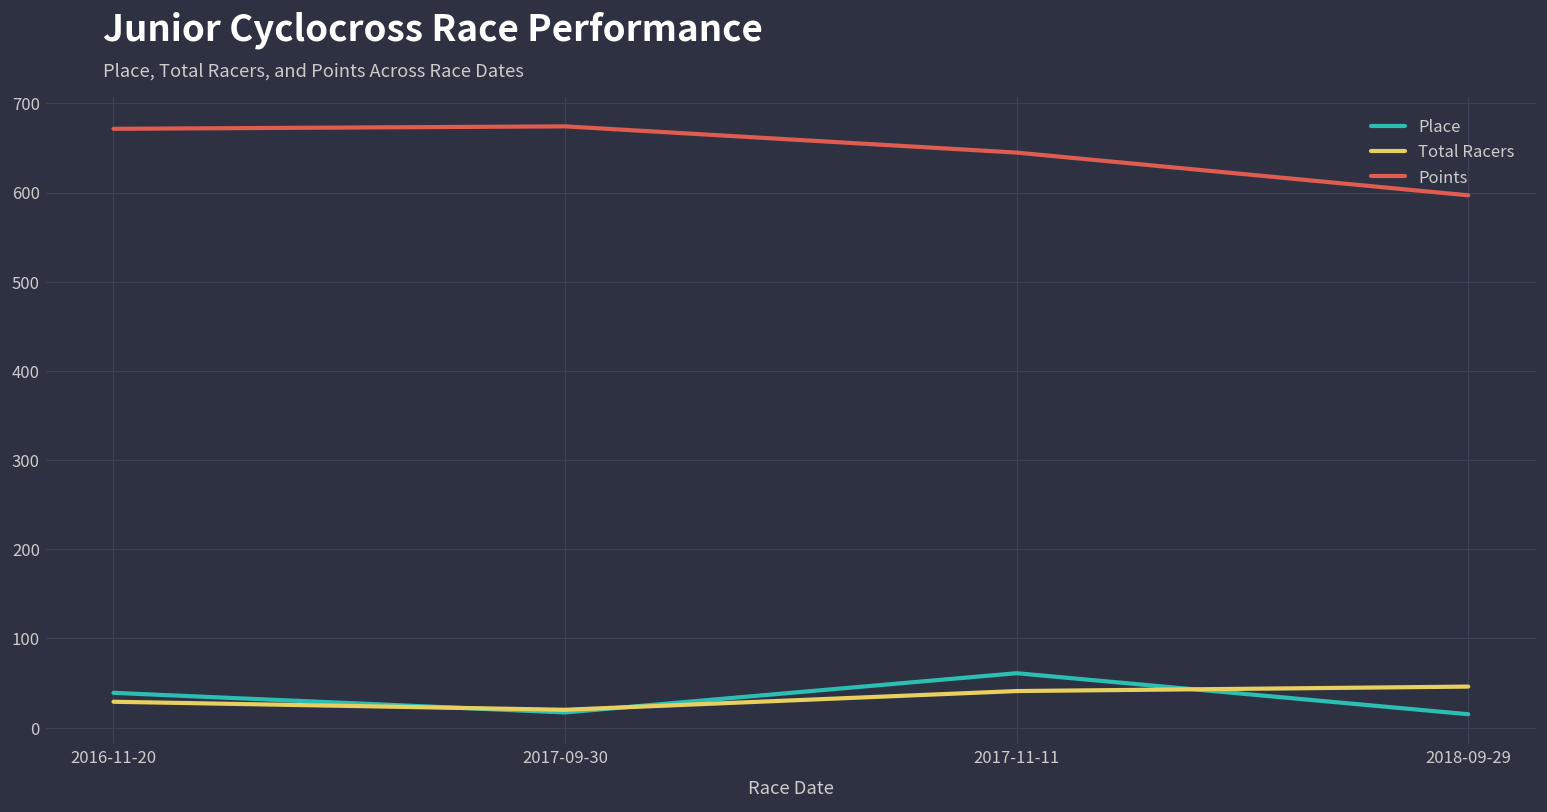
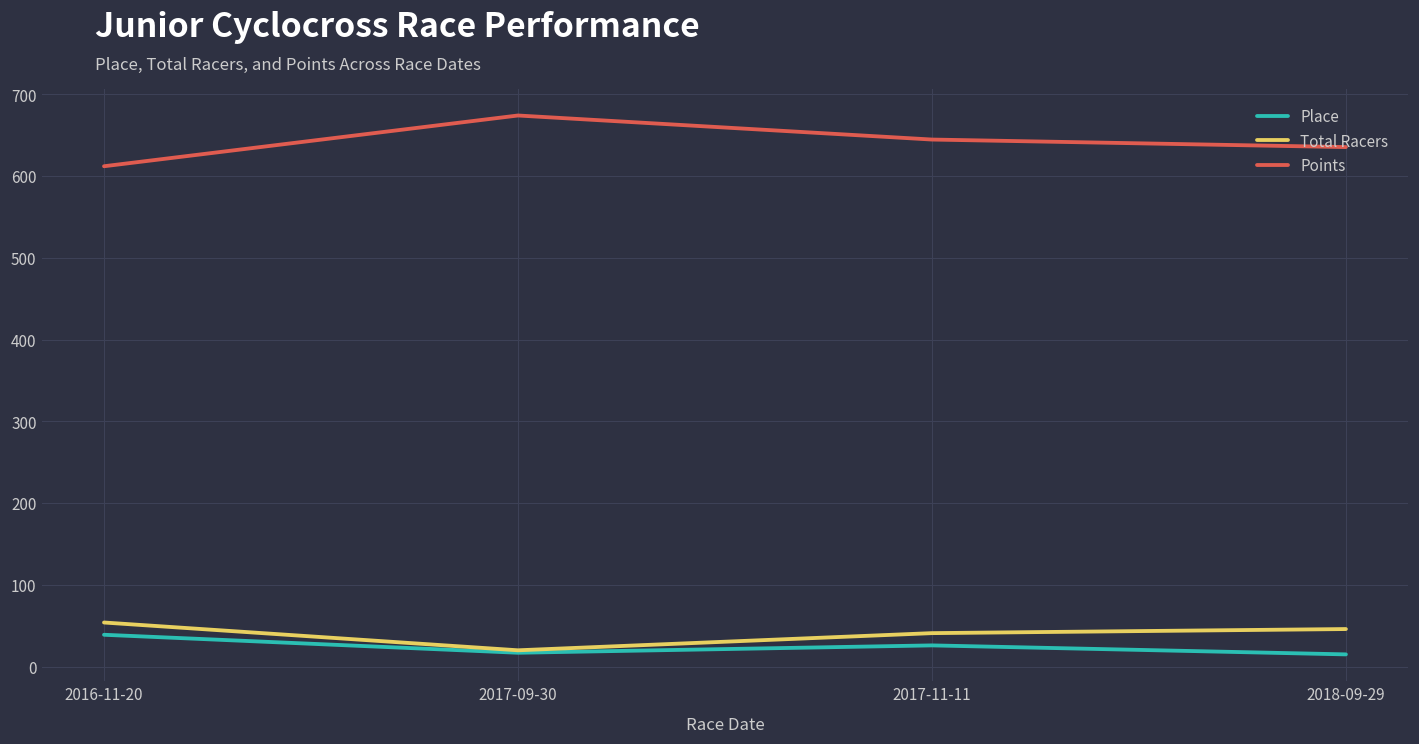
  {
    "Place": {
      "2016-11-20": 40,
-     "2017-11-11": 60,
+     "2017-11-11": 30,
      "2018-09-29": 20
    },
    "Total Racers": {
-     "2016-11-20": 30,
+     "2016-11-20": 50,
      "2017-11-11": 40,
      "2018-09-29": 50
    },
    "Points": {
-     "2016-11-20": 670,
+     "2016-11-20": 610,
      "2017-09-30": 670,
      "2017-11-11": 640,
-     "2018-09-29": 600
+     "2018-09-29": 640
    }
  }
